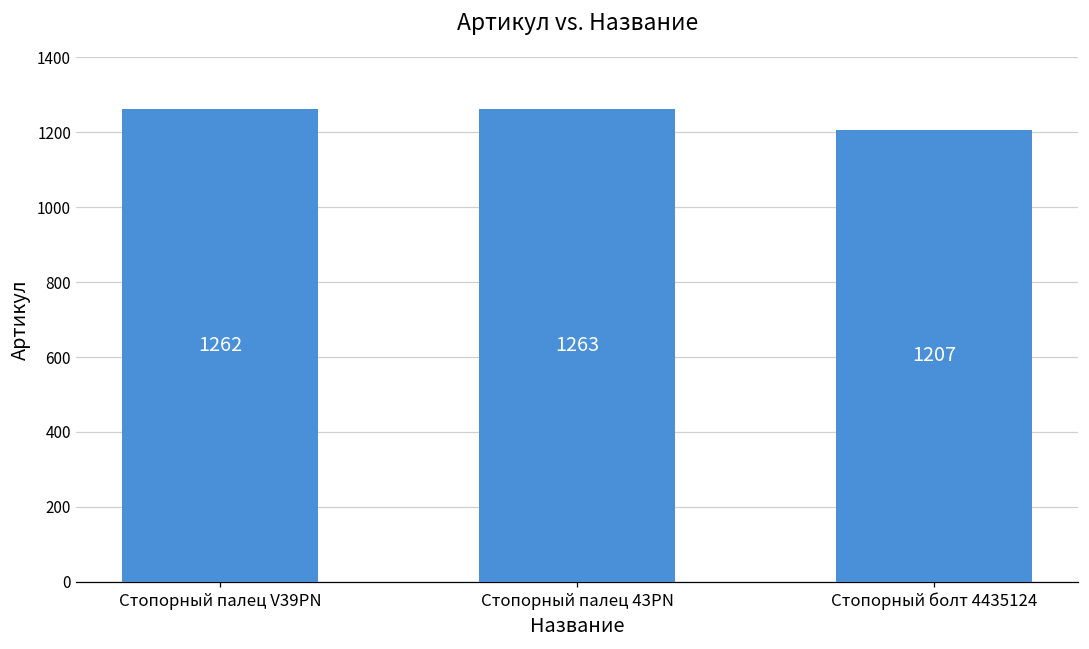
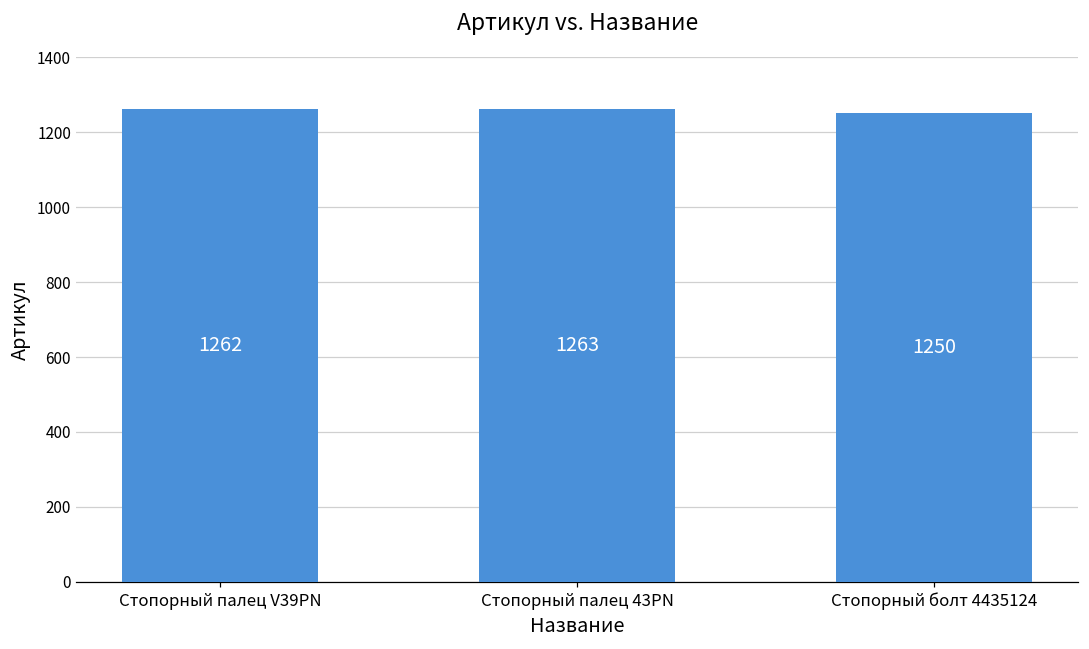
  {
    "Стопорный палец V39PN": 1262,
    "Стопорный палец 43PN": 1263,
-   "Стопорный болт 4435124": 1207
+   "Стопорный болт 4435124": 1250
  }
